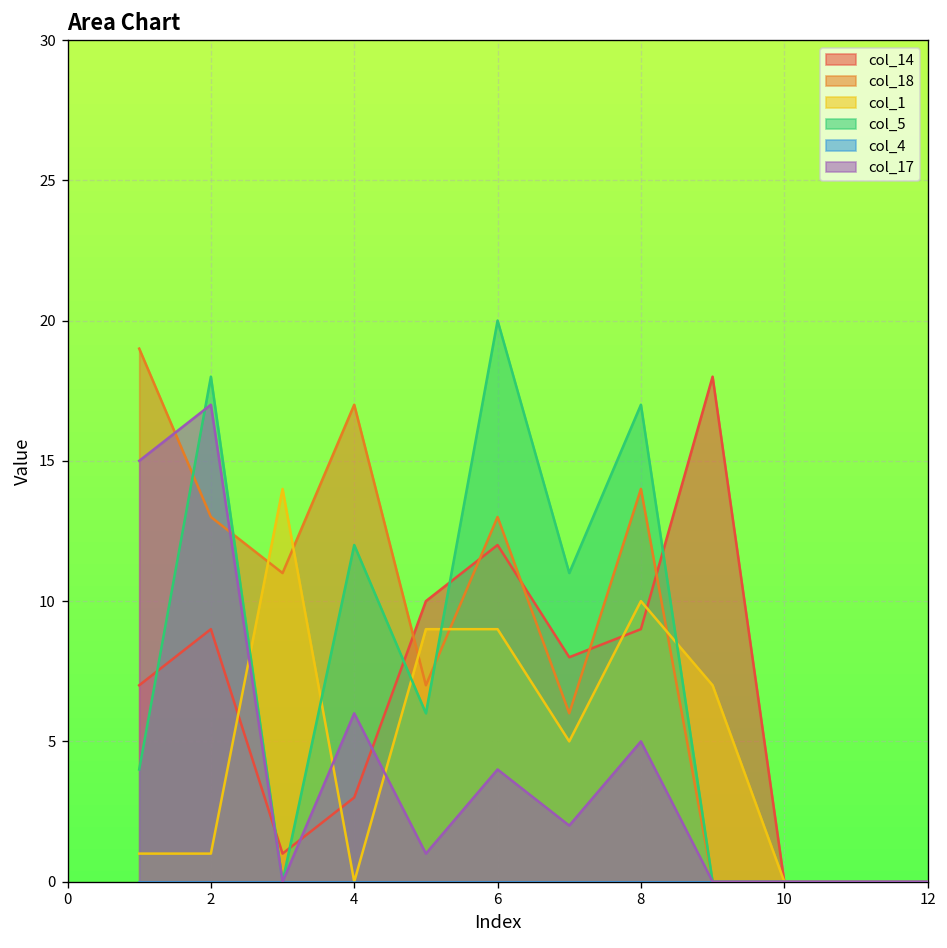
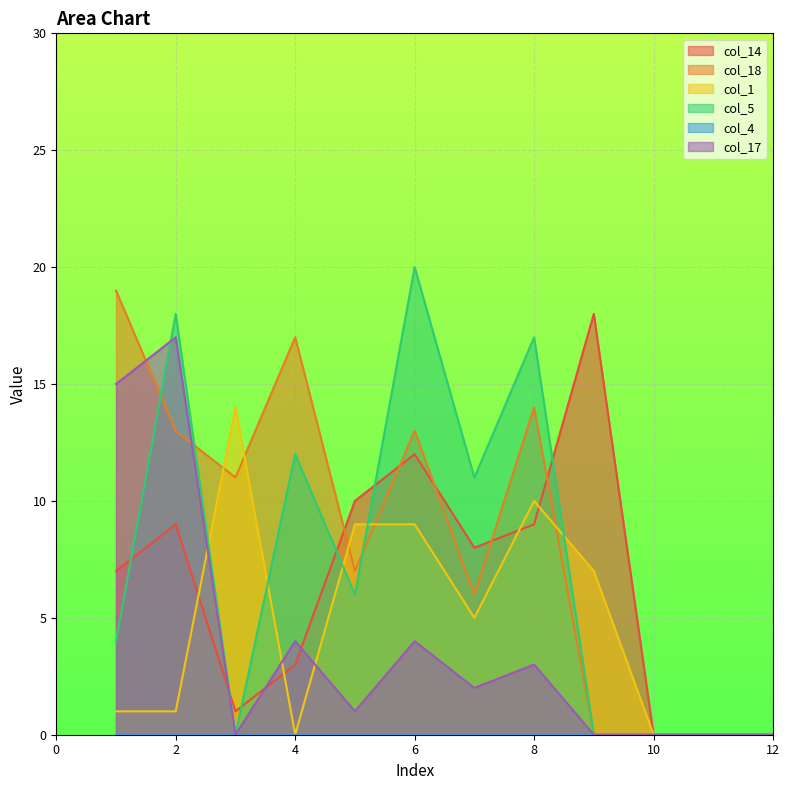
  {
    "col_1": {
      "2": 1,
      "6": 9,
      "8": 10
    },
    "col_5": {
      "2": 18,
      "4": 12,
      "6": 20,
      "8": 17
    },
    "col_4": {
      "2": 0,
      "6": 0,
      "8": 0
    },
    "col_17": {
      "2": 17,
-     "4": 6,
+     "4": 4,
      "6": 4,
-     "8": 5
+     "8": 3
    }
  }
